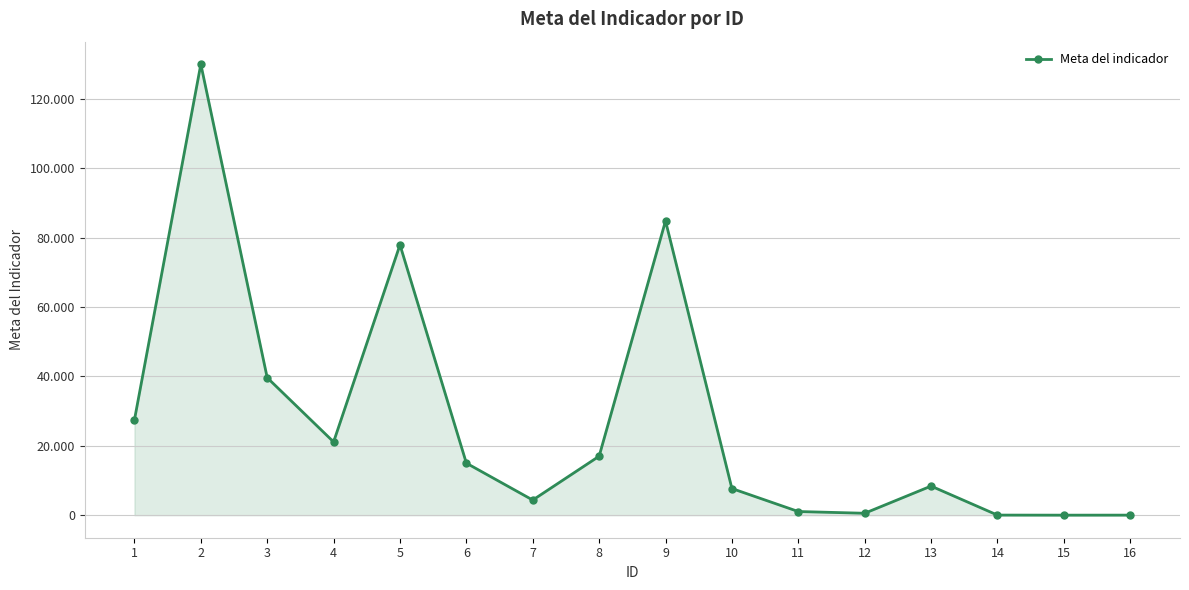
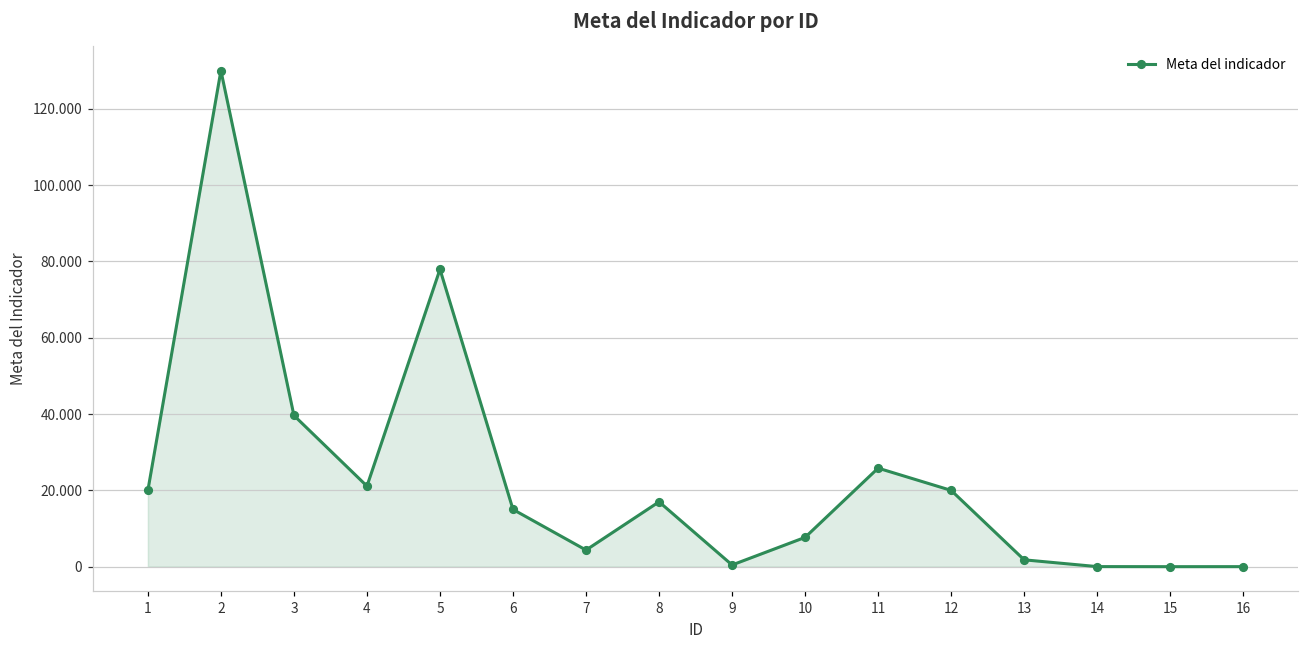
  {
-   "1": 27,
+   "1": 20,
    "2": 130,
    "3": 40,
    "4": 21,
    "5": 78,
    "6": 15,
    "7": 4,
    "8": 17,
-   "9": 85,
+   "9": 0,
    "10": 8,
-   "11": 1,
-   "12": 1,
-   "13": 8,
+   "11": 26,
+   "12": 20,
+   "13": 2,
    "14": 0,
    "15": 0,
    "16": 0
  }
